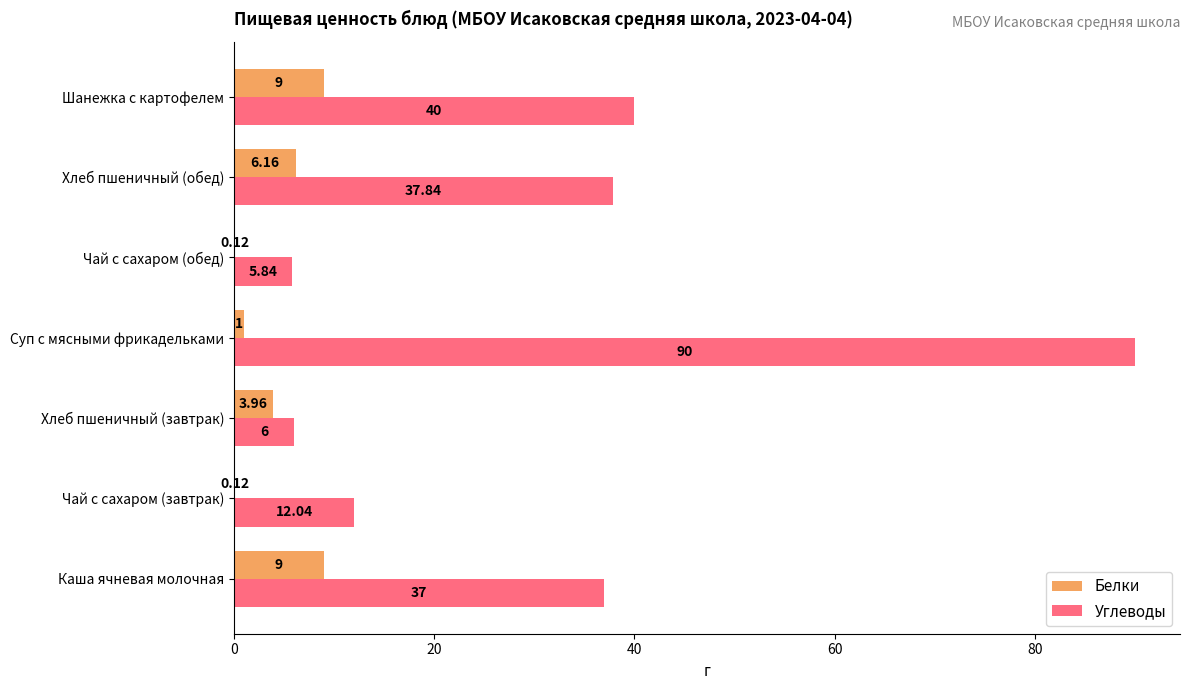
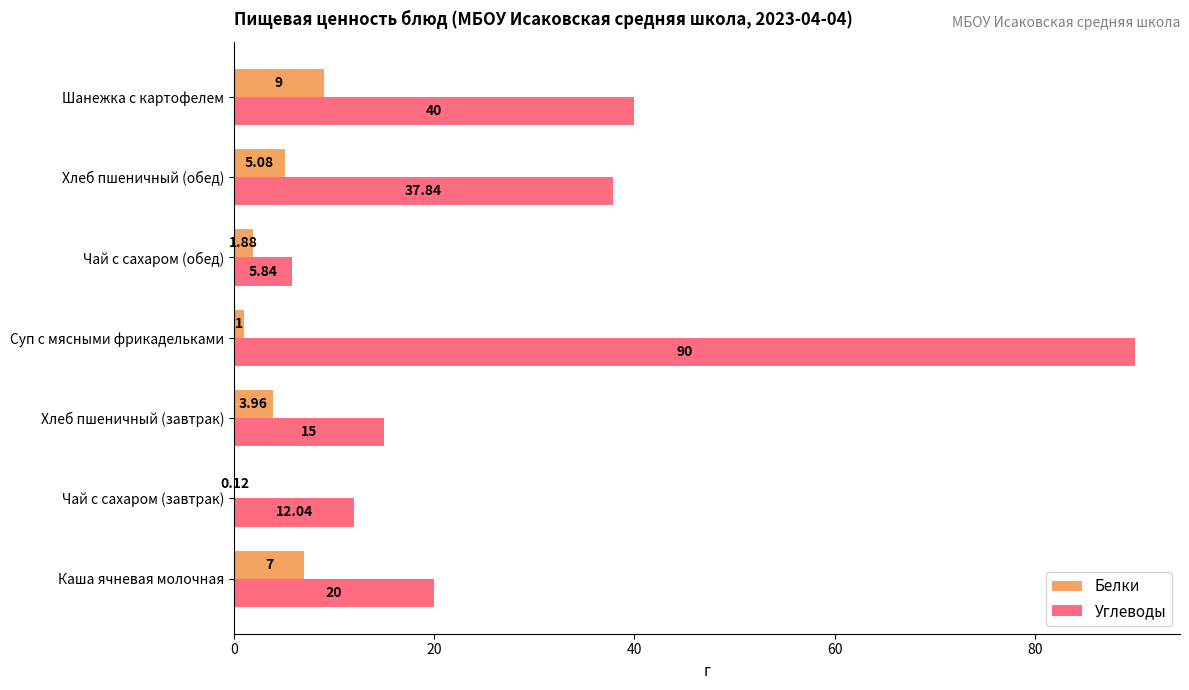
  {
    "Белки": {
      "Шанежка с картофелем": 9,
-     "Хлеб пшеничный (обед)": 6.16,
-     "Чай с сахаром (обед)": 0.12,
+     "Хлеб пшеничный (обед)": 5.08,
+     "Чай с сахаром (обед)": 1.88,
      "Суп с мясными фрикадельками": 1,
      "Хлеб пшеничный (завтрак)": 3.96,
      "Чай с сахаром (завтрак)": 0.12,
-     "Каша ячневая молочная": 9
+     "Каша ячневая молочная": 7
    },
    "Углеводы": {
      "Шанежка с картофелем": 40,
      "Хлеб пшеничный (обед)": 37.84,
      "Чай с сахаром (обед)": 5.84,
      "Суп с мясными фрикадельками": 90,
-     "Хлеб пшеничный (завтрак)": 6,
+     "Хлеб пшеничный (завтрак)": 15,
      "Чай с сахаром (завтрак)": 12.04,
-     "Каша ячневая молочная": 37
+     "Каша ячневая молочная": 20
    }
  }
